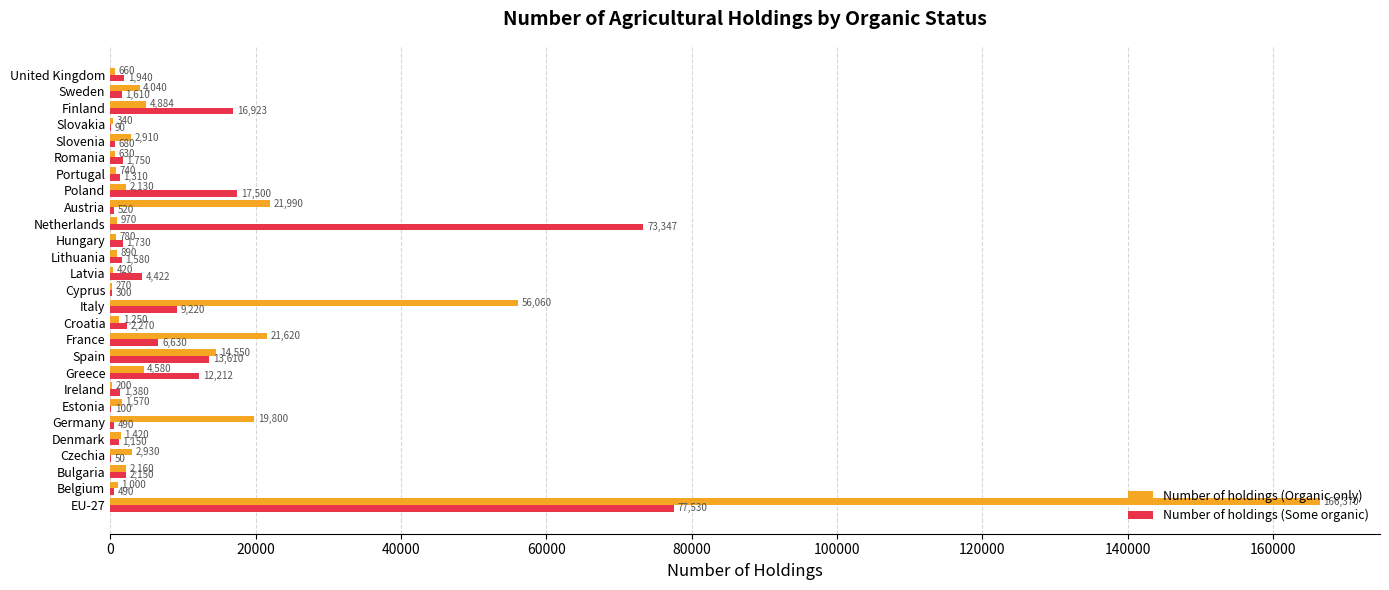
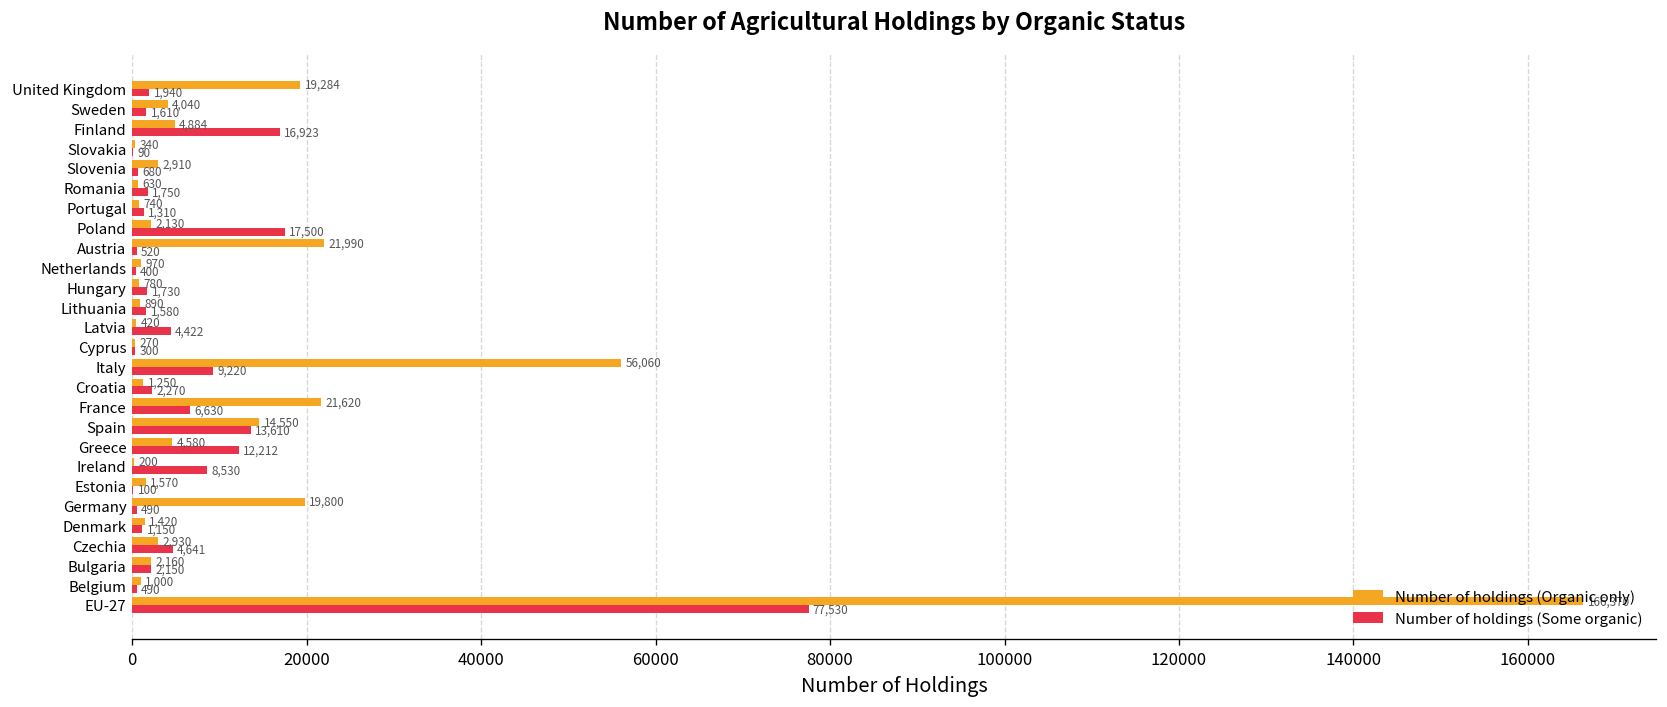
  {
    "Number of holdings (Organic only)": {
-     "United Kingdom": "660",
+     "United Kingdom": "19,284",
      "Sweden": "4,040",
      "Finland": "4,884",
      "Slovenia": "2,910",
      "Poland": "2,130",
      "Austria": "21,990",
      "Netherlands": "970",
      "Latvia": "420",
      "Italy": "56,060",
      "France": "21,620",
      "Greece": "4,580",
      "Estonia": "1,570",
      "Germany": "19,800",
      "Czechia": "2,930",
      "EU-27": "166,370"
    },
    "Number of holdings (Some organic)": {
      "United Kingdom": "1,940",
      "Sweden": "1,610",
      "Finland": "16,923",
      "Slovenia": "680",
      "Romania": "1,750",
      "Poland": "17,500",
      "Austria": "520",
-     "Netherlands": "73,347",
+     "Netherlands": "400",
      "Hungary": "1,730",
      "Latvia": "4,422",
      "Italy": "9,220",
      "France": "6,630",
      "Greece": "12,212",
-     "Ireland": "1,380",
+     "Ireland": "8,530",
      "Estonia": "100",
      "Germany": "490",
-     "Czechia": "50",
+     "Czechia": "4,641",
      "EU-27": "77,530"
    }
  }
